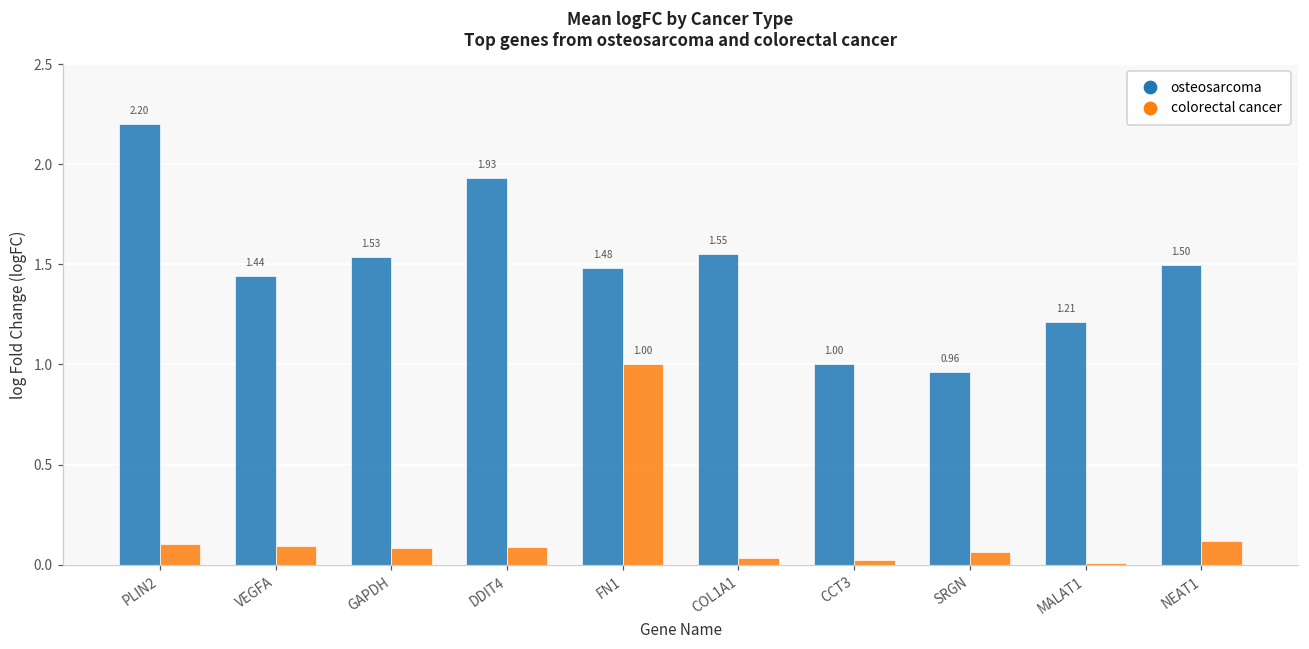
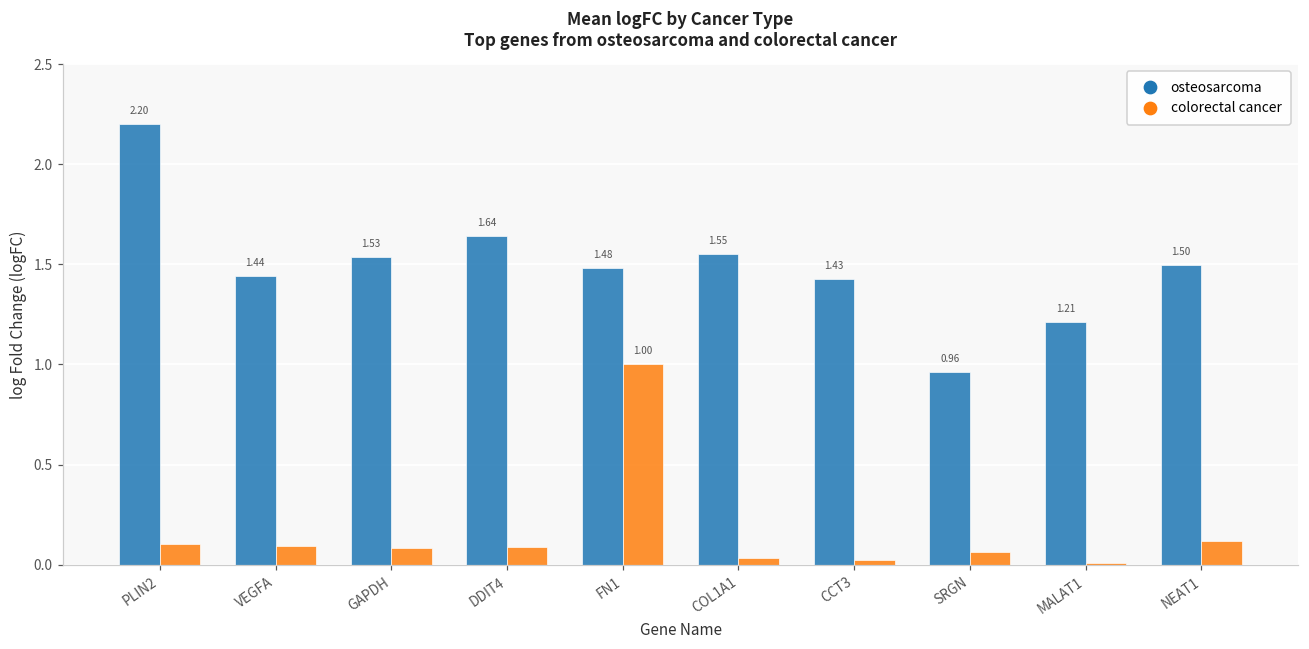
  {
    "osteosarcoma": {
      "PLIN2": 2.20,
      "VEGFA": 1.44,
      "GAPDH": 1.53,
-     "DDIT4": 1.93,
+     "DDIT4": 1.64,
      "FN1": 1.48,
      "COL1A1": 1.55,
-     "CCT3": 1.00,
+     "CCT3": 1.43,
      "SRGN": 0.96,
      "MALAT1": 1.21,
      "NEAT1": 1.50
    },
    "colorectal cancer": {
      "FN1": 1.00
    }
  }
